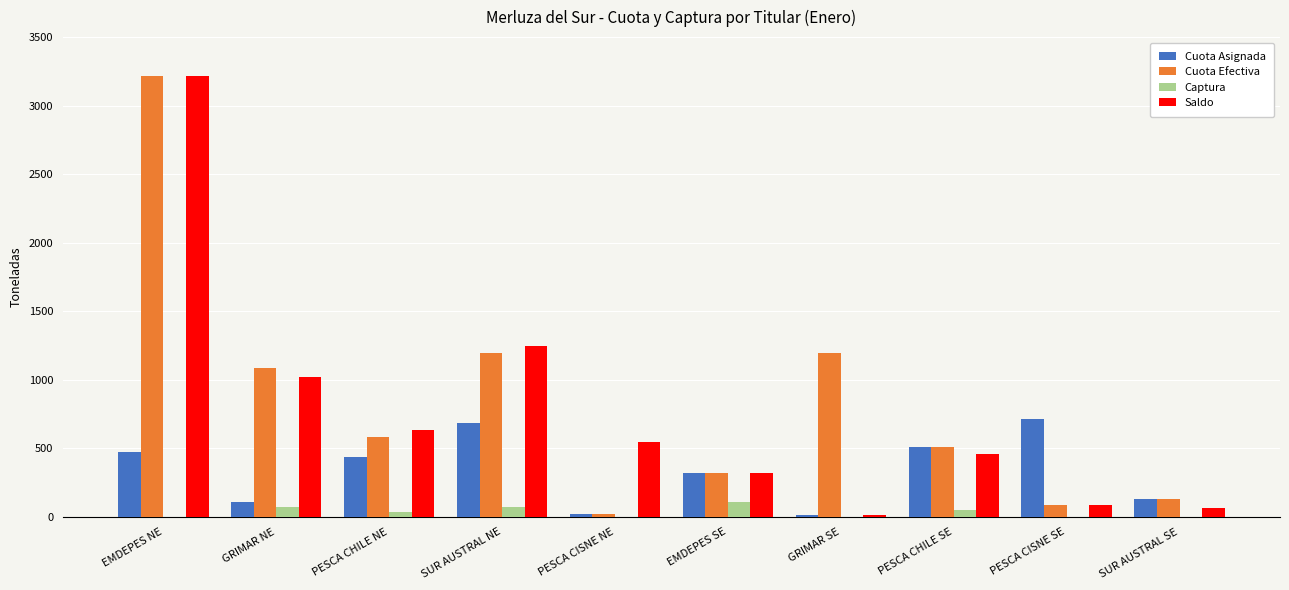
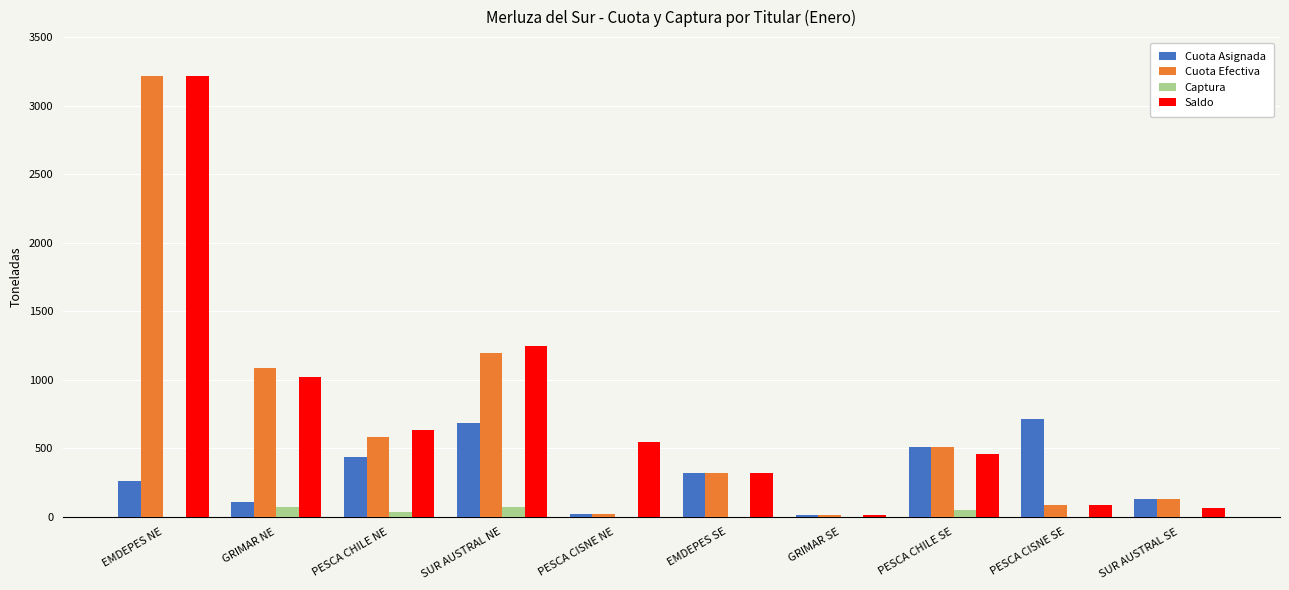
  {
    "Cuota Asignada": {
-     "EMDEPES NE": 480,
+     "EMDEPES NE": 260,
      "GRIMAR NE": 110,
      "PESCA CHILE NE": 440,
      "SUR AUSTRAL NE": 680,
      "PESCA CISNE NE": 20,
      "EMDEPES SE": 320,
      "PESCA CHILE SE": 510,
      "PESCA CISNE SE": 720,
      "SUR AUSTRAL SE": 130
    },
    "Cuota Efectiva": {
      "EMDEPES NE": 3220,
      "GRIMAR NE": 1090,
      "PESCA CHILE NE": 580,
      "SUR AUSTRAL NE": 1200,
      "PESCA CISNE NE": 20,
      "EMDEPES SE": 320,
-     "GRIMAR SE": 1190,
+     "GRIMAR SE": 20,
      "PESCA CHILE SE": 510,
      "PESCA CISNE SE": 80,
      "SUR AUSTRAL SE": 130
    },
    "Captura": {
      "EMDEPES NE": 0,
      "GRIMAR NE": 70,
      "PESCA CHILE NE": 30,
      "SUR AUSTRAL NE": 70,
      "PESCA CISNE NE": 0,
-     "EMDEPES SE": 110,
+     "EMDEPES SE": 0,
      "GRIMAR SE": 0,
      "PESCA CHILE SE": 50,
      "PESCA CISNE SE": 0,
      "SUR AUSTRAL SE": 0
    },
    "Saldo": {
      "EMDEPES NE": 3220,
      "GRIMAR NE": 1020,
      "PESCA CHILE NE": 630,
      "SUR AUSTRAL NE": 1250,
      "PESCA CISNE NE": 550,
      "EMDEPES SE": 320,
      "PESCA CHILE SE": 460,
      "PESCA CISNE SE": 80,
      "SUR AUSTRAL SE": 60
    }
  }
